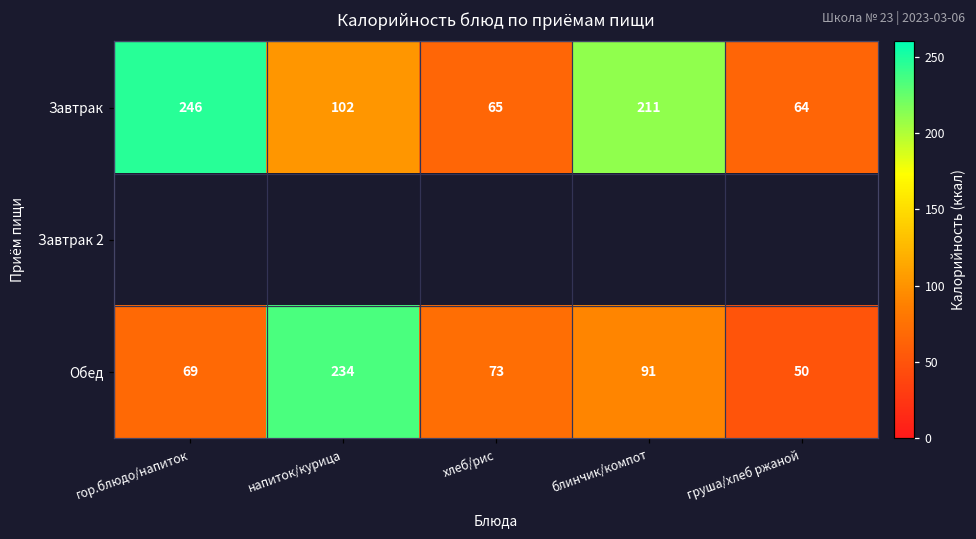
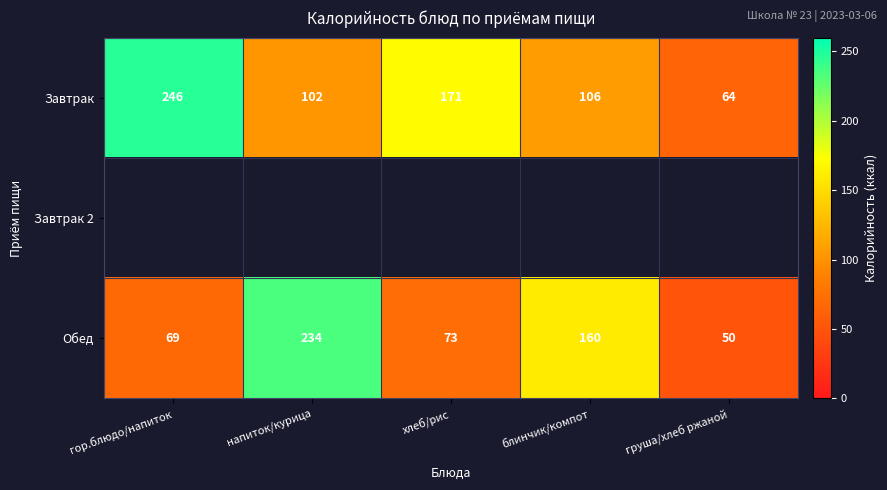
  {
    "Завтрак": {
      "гор.блюдо/напиток": 246,
      "напиток/курица": 102,
-     "хлеб/рис": 65,
-     "блинчик/компот": 211,
+     "хлеб/рис": 171,
+     "блинчик/компот": 106,
      "груша/хлеб ржаной": 64
    },
    "Обед": {
      "гор.блюдо/напиток": 69,
      "напиток/курица": 234,
      "хлеб/рис": 73,
-     "блинчик/компот": 91,
+     "блинчик/компот": 160,
      "груша/хлеб ржаной": 50
    }
  }
